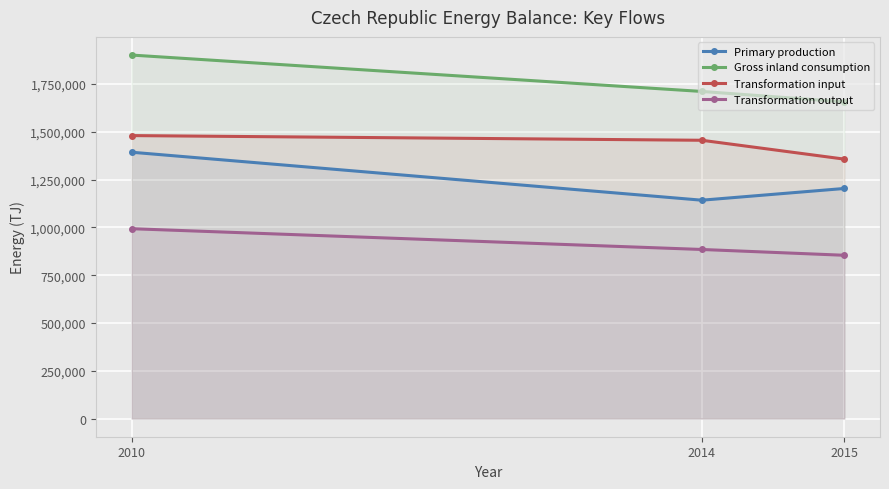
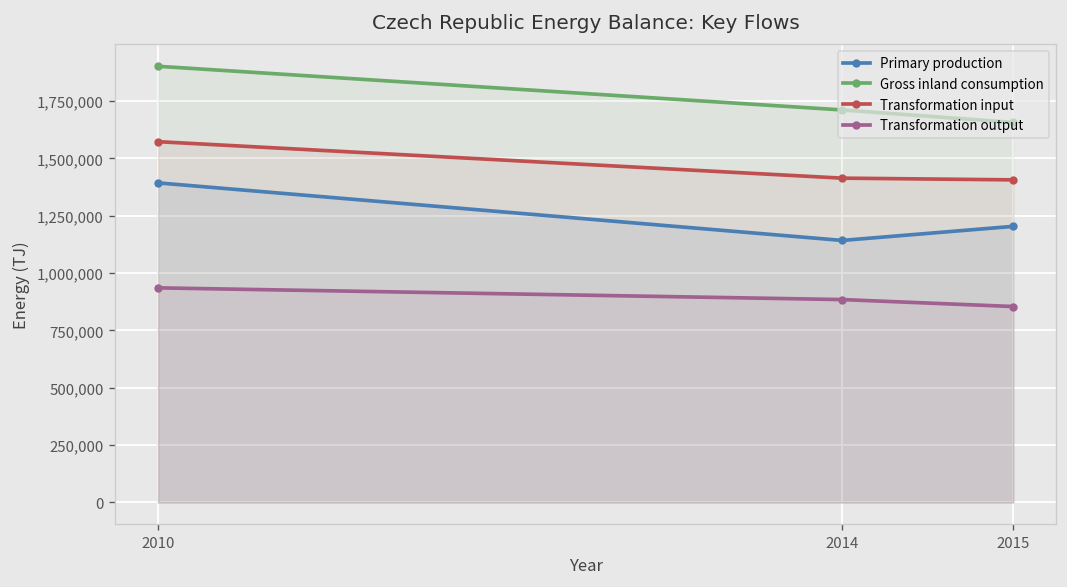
  {
    "Primary production": {
      "2010": "1,390,000",
      "2014": "1,140,000",
      "2015": "1,200,000"
    },
    "Gross inland consumption": {
      "2010": "1,900,000"
    },
    "Transformation input": {
-     "2010": "1,480,000",
-     "2014": "1,460,000",
-     "2015": "1,360,000"
+     "2010": "1,570,000",
+     "2014": "1,410,000",
+     "2015": "1,410,000"
    },
    "Transformation output": {
-     "2010": "990,000",
+     "2010": "940,000",
      "2014": "880,000",
      "2015": "850,000"
    }
  }
